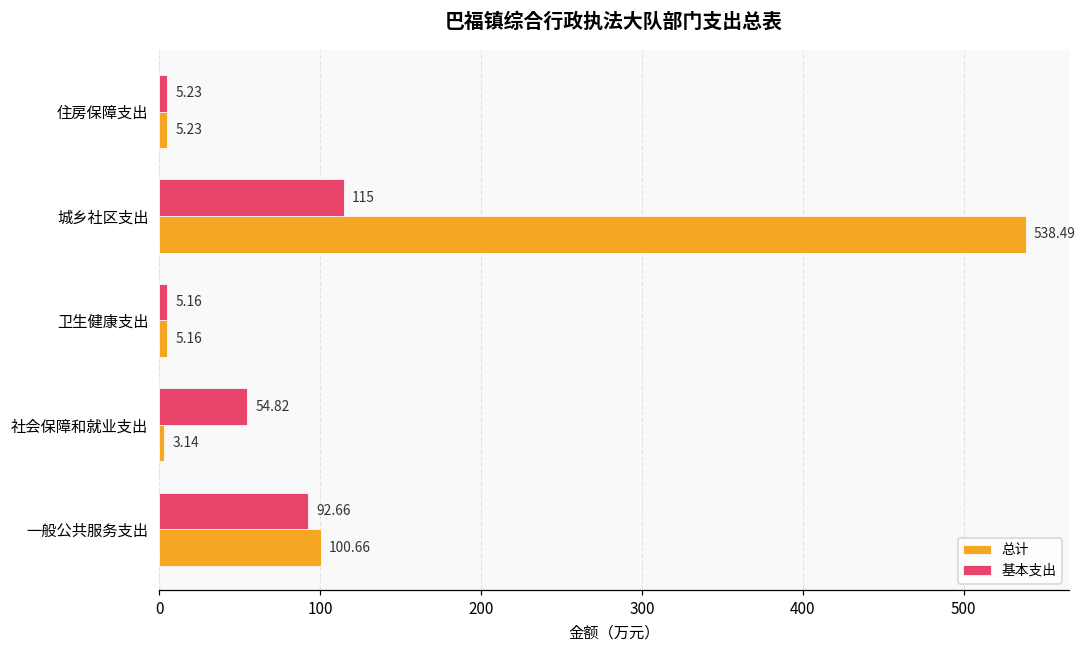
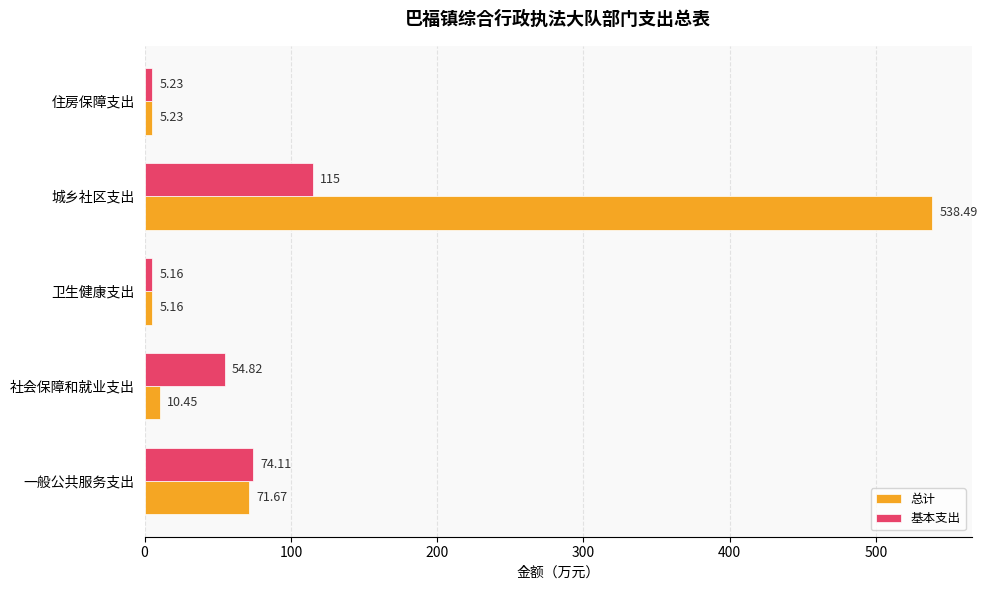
  {
    "总计": {
      "住房保障支出": 5.23,
      "城乡社区支出": 538.49,
      "卫生健康支出": 5.16,
-     "社会保障和就业支出": 3.14,
-     "一般公共服务支出": 100.66
+     "社会保障和就业支出": 10.45,
+     "一般公共服务支出": 71.67
    },
    "基本支出": {
      "住房保障支出": 5.23,
      "城乡社区支出": 115,
      "卫生健康支出": 5.16,
      "社会保障和就业支出": 54.82,
-     "一般公共服务支出": 92.66
+     "一般公共服务支出": 74.11
    }
  }
